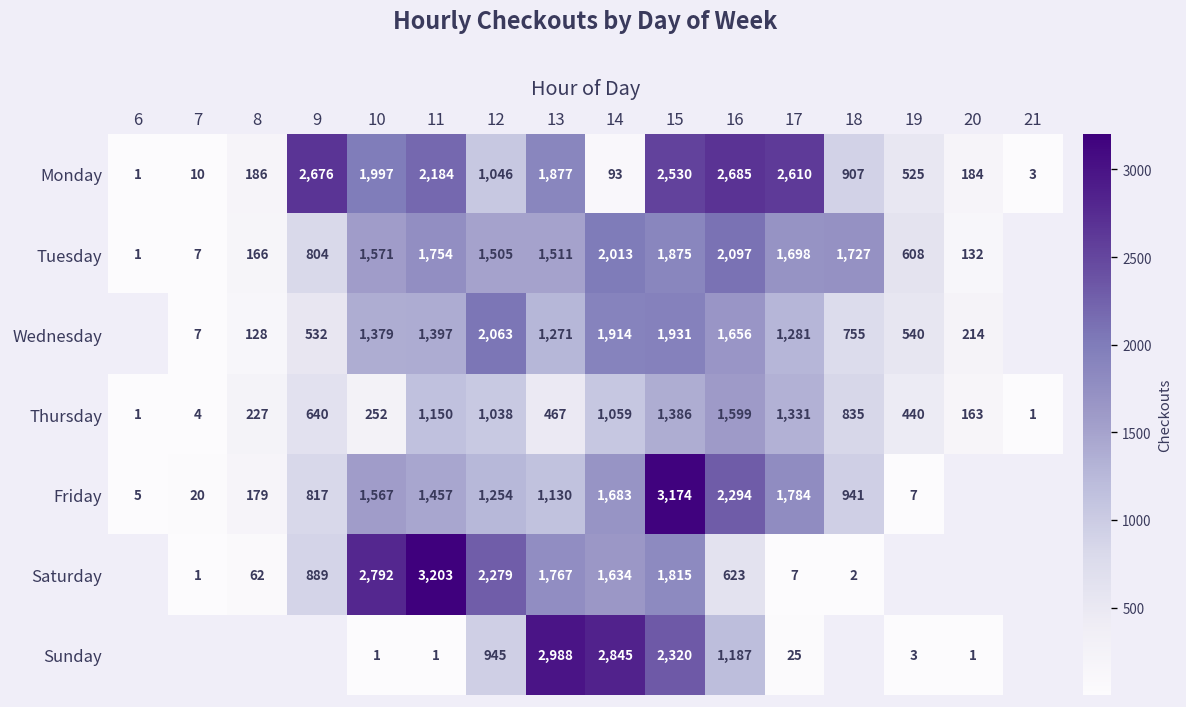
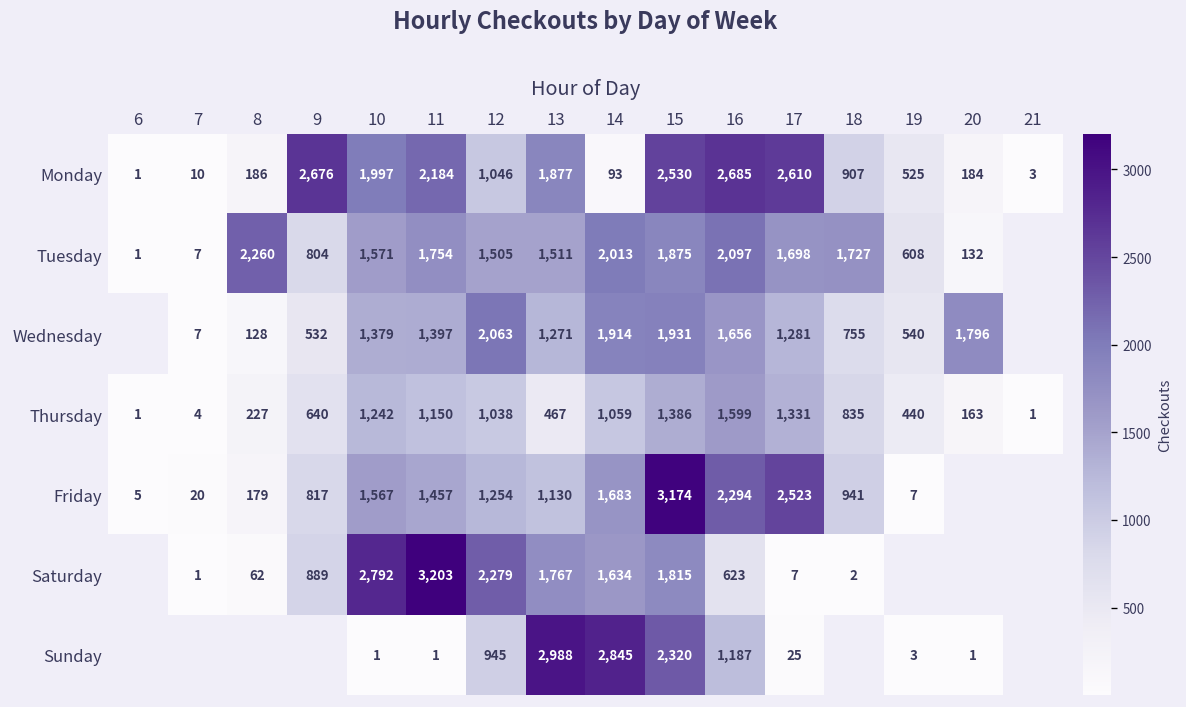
  {
    "Monday": {
      "6": "1",
      "7": "10",
      "8": "186",
      "9": "2,676",
      "10": "1,997",
      "11": "2,184",
      "12": "1,046",
      "13": "1,877",
      "14": "93",
      "15": "2,530",
      "16": "2,685",
      "17": "2,610",
      "18": "907",
      "19": "525",
      "20": "184",
      "21": "3"
    },
    "Tuesday": {
      "6": "1",
      "7": "7",
-     "8": "166",
+     "8": "2,260",
      "9": "804",
      "10": "1,571",
      "11": "1,754",
      "12": "1,505",
      "13": "1,511",
      "14": "2,013",
      "15": "1,875",
      "16": "2,097",
      "17": "1,698",
      "18": "1,727",
      "19": "608",
      "20": "132"
    },
    "Wednesday": {
      "7": "7",
      "8": "128",
      "9": "532",
      "10": "1,379",
      "11": "1,397",
      "12": "2,063",
      "13": "1,271",
      "14": "1,914",
      "15": "1,931",
      "16": "1,656",
      "17": "1,281",
      "18": "755",
      "19": "540",
-     "20": "214"
+     "20": "1,796"
    },
    "Thursday": {
      "6": "1",
      "7": "4",
      "8": "227",
      "9": "640",
-     "10": "252",
+     "10": "1,242",
      "11": "1,150",
      "12": "1,038",
      "13": "467",
      "14": "1,059",
      "15": "1,386",
      "16": "1,599",
      "17": "1,331",
      "18": "835",
      "19": "440",
      "20": "163",
      "21": "1"
    },
    "Friday": {
      "6": "5",
      "7": "20",
      "8": "179",
      "9": "817",
      "10": "1,567",
      "11": "1,457",
      "12": "1,254",
      "13": "1,130",
      "14": "1,683",
      "15": "3,174",
      "16": "2,294",
-     "17": "1,784",
+     "17": "2,523",
      "18": "941",
      "19": "7"
    },
    "Saturday": {
      "7": "1",
      "8": "62",
      "9": "889",
      "10": "2,792",
      "11": "3,203",
      "12": "2,279",
      "13": "1,767",
      "14": "1,634",
      "15": "1,815",
      "16": "623",
      "17": "7",
      "18": "2"
    },
    "Sunday": {
      "10": "1",
      "11": "1",
      "12": "945",
      "13": "2,988",
      "14": "2,845",
      "15": "2,320",
      "16": "1,187",
      "17": "25",
      "19": "3",
      "20": "1"
    }
  }
